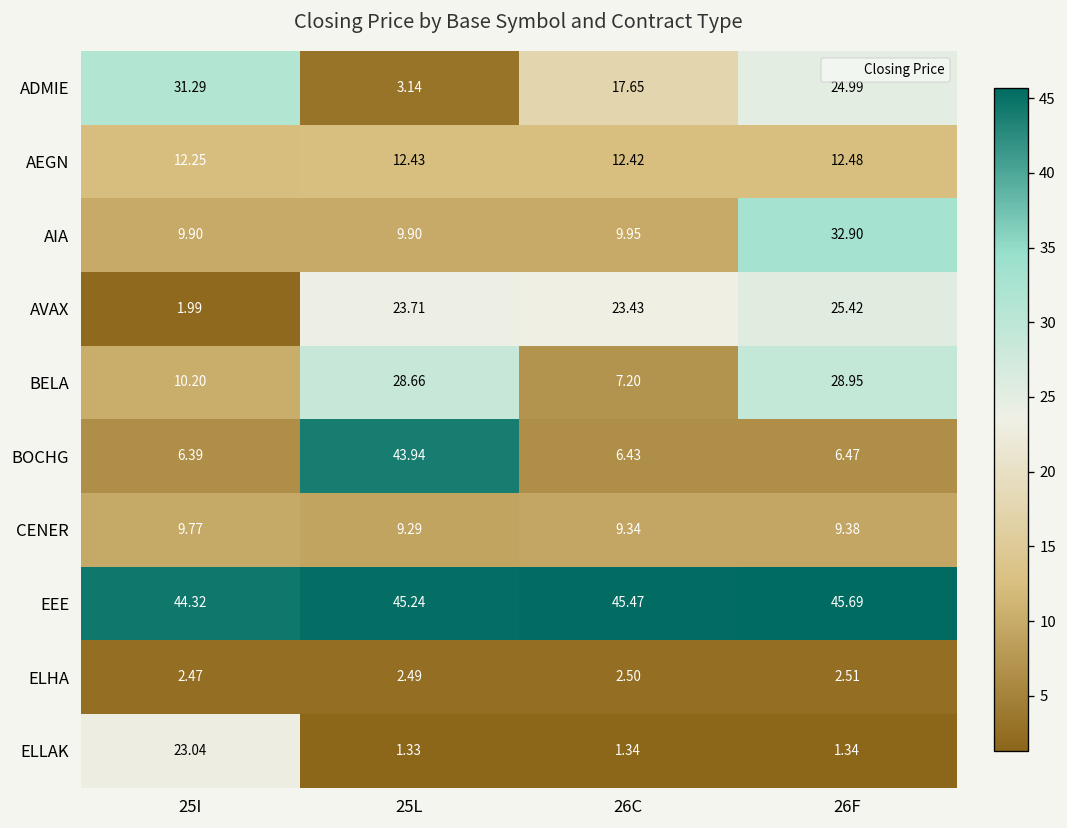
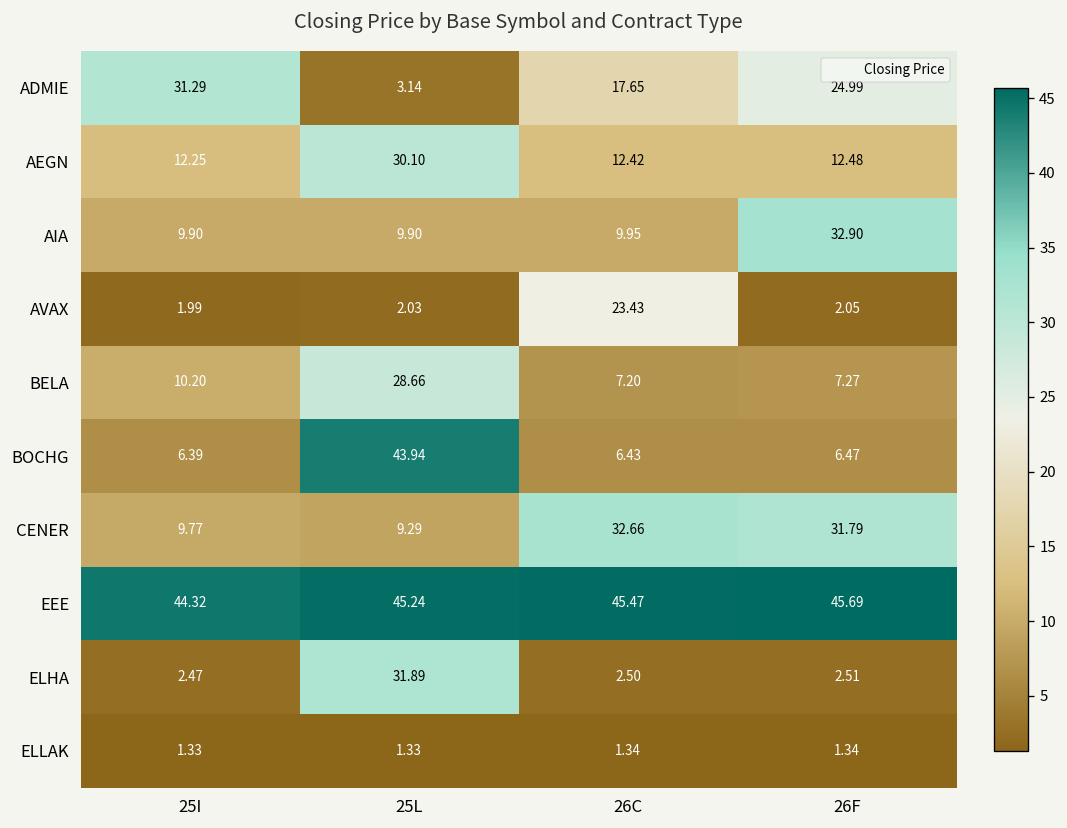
  {
    "ADMIE": {
      "25I": 31.29,
      "25L": 3.14,
      "26C": 17.65,
      "26F": 24.99
    },
    "AEGN": {
      "25I": 12.25,
-     "25L": 12.43,
+     "25L": 30.10,
      "26C": 12.42,
      "26F": 12.48
    },
    "AIA": {
      "25I": 9.90,
      "25L": 9.90,
      "26C": 9.95,
      "26F": 32.90
    },
    "AVAX": {
      "25I": 1.99,
-     "25L": 23.71,
+     "25L": 2.03,
      "26C": 23.43,
-     "26F": 25.42
+     "26F": 2.05
    },
    "BELA": {
      "25I": 10.20,
      "25L": 28.66,
      "26C": 7.20,
-     "26F": 28.95
+     "26F": 7.27
    },
    "BOCHG": {
      "25I": 6.39,
      "25L": 43.94,
      "26C": 6.43,
      "26F": 6.47
    },
    "CENER": {
      "25I": 9.77,
      "25L": 9.29,
-     "26C": 9.34,
-     "26F": 9.38
+     "26C": 32.66,
+     "26F": 31.79
    },
    "EEE": {
      "25I": 44.32,
      "25L": 45.24,
      "26C": 45.47,
      "26F": 45.69
    },
    "ELHA": {
      "25I": 2.47,
-     "25L": 2.49,
+     "25L": 31.89,
      "26C": 2.50,
      "26F": 2.51
    },
    "ELLAK": {
-     "25I": 23.04,
+     "25I": 1.33,
      "25L": 1.33,
      "26C": 1.34,
      "26F": 1.34
    }
  }
